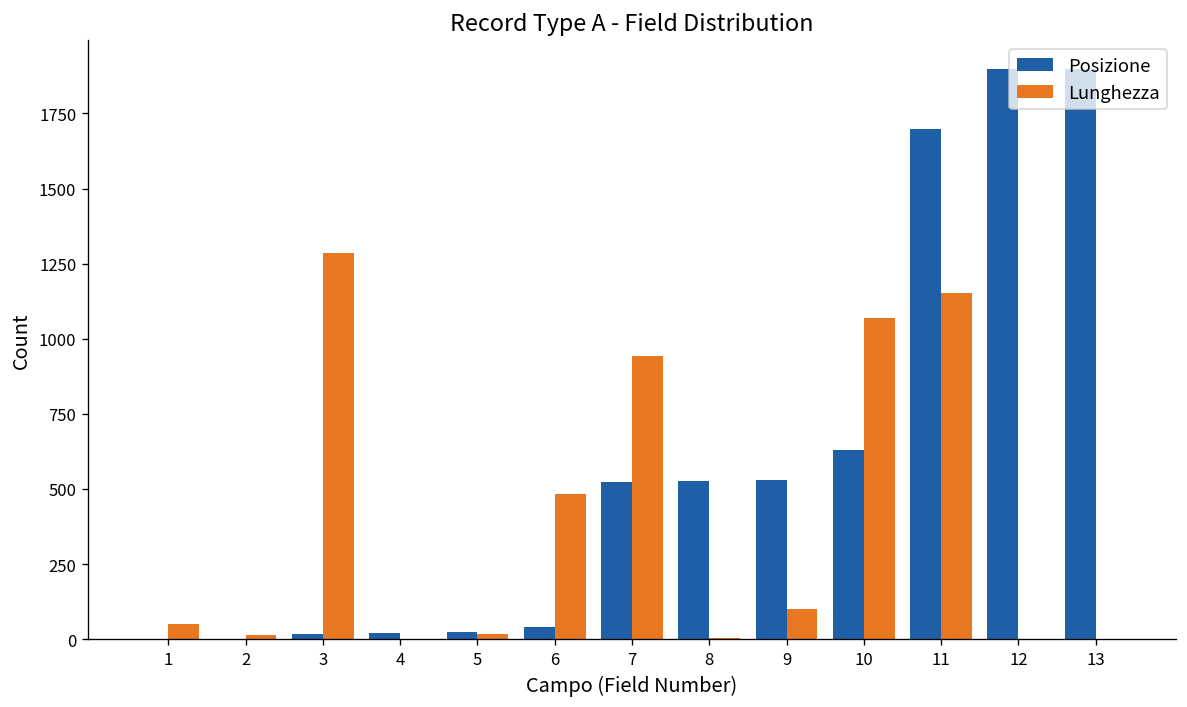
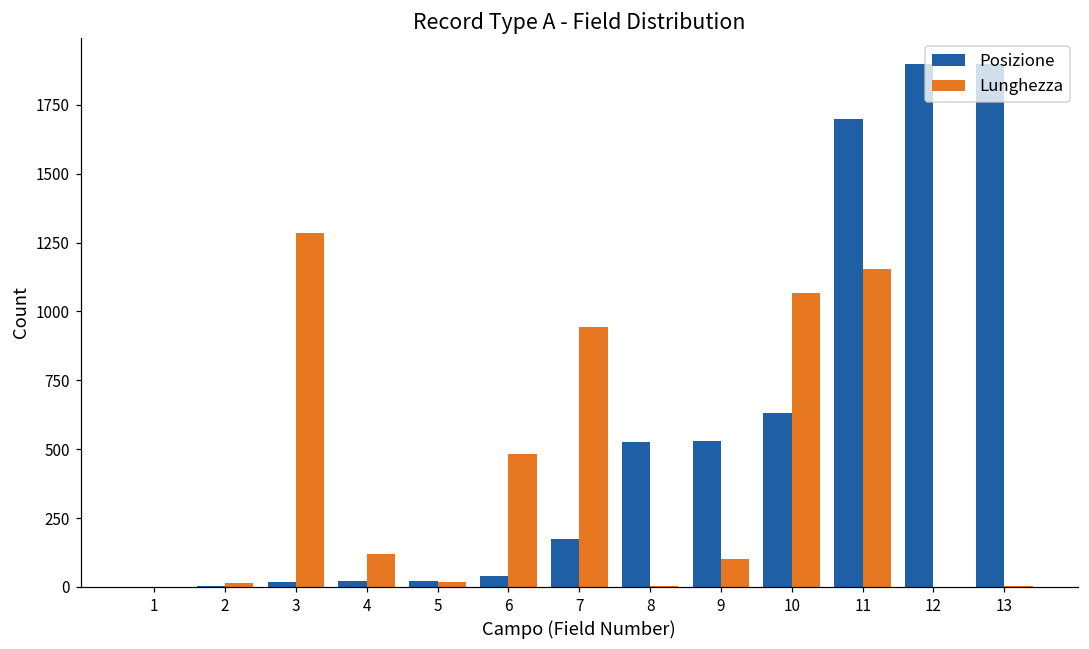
  {
    "Posizione": {
      "3": 20,
      "4": 20,
      "5": 20,
      "6": 40,
-     "7": 520,
+     "7": 170,
      "8": 530,
      "9": 530,
      "10": 630,
      "11": 1700,
      "12": 1900
    },
    "Lunghezza": {
-     "1": 50,
+     "1": 0,
      "2": 10,
      "3": 1280,
-     "4": 0,
+     "4": 120,
      "5": 20,
      "6": 480,
      "7": 940,
      "9": 100,
      "10": 1070,
      "11": 1150
    }
  }
